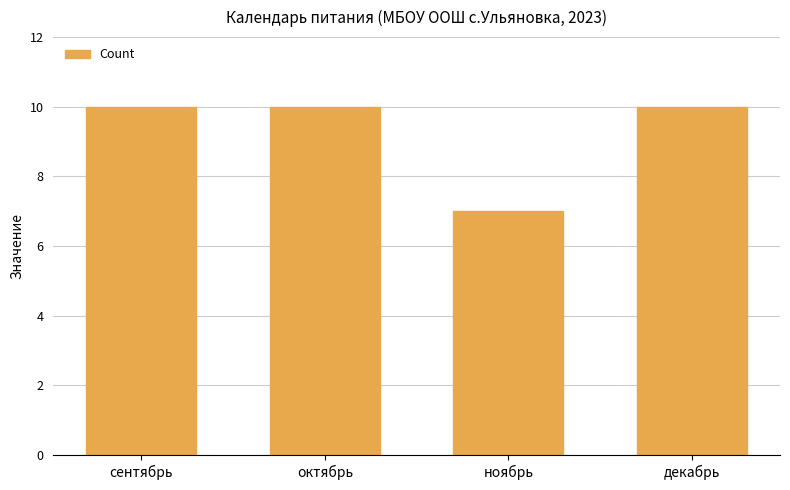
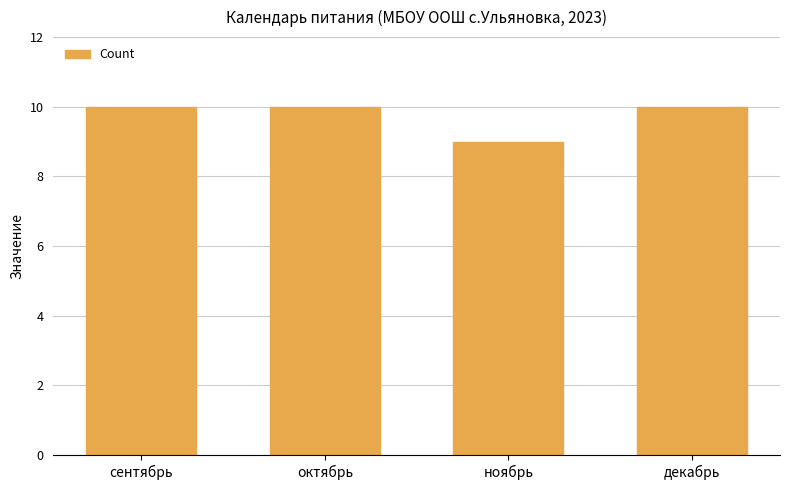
  {
    "сентябрь": 10,
    "октябрь": 10,
-   "ноябрь": 7,
+   "ноябрь": 9,
    "декабрь": 10
  }
